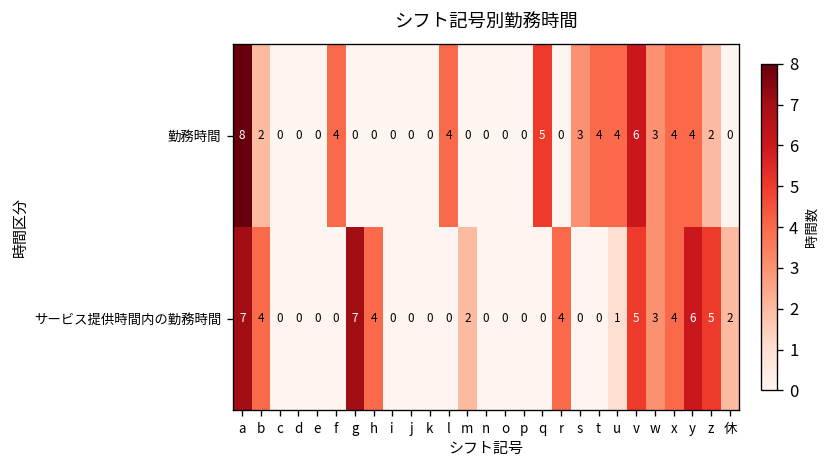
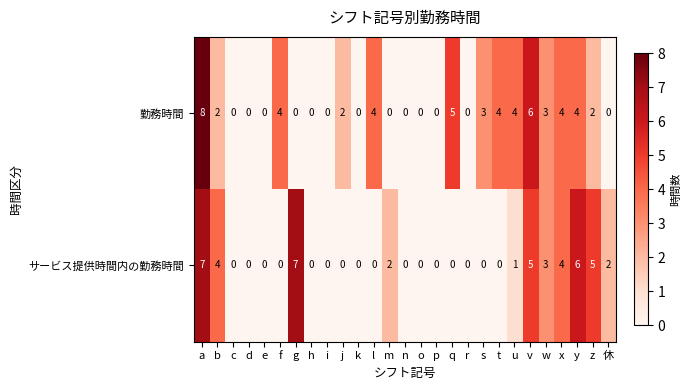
  {
    "勤務時間": {
      "a": 8,
      "b": 2,
      "c": 0,
      "d": 0,
      "e": 0,
      "f": 4,
      "g": 0,
      "h": 0,
      "i": 0,
-     "j": 0,
+     "j": 2,
      "k": 0,
      "l": 4,
      "m": 0,
      "n": 0,
      "o": 0,
      "p": 0,
      "q": 5,
      "r": 0,
      "s": 3,
      "t": 4,
      "u": 4,
      "v": 6,
      "w": 3,
      "x": 4,
      "y": 4,
      "z": 2,
      "休": 0
    },
    "サービス提供時間内の勤務時間": {
      "a": 7,
      "b": 4,
      "c": 0,
      "d": 0,
      "e": 0,
      "f": 0,
      "g": 7,
-     "h": 4,
+     "h": 0,
      "i": 0,
      "j": 0,
      "k": 0,
      "l": 0,
      "m": 2,
      "n": 0,
      "o": 0,
      "p": 0,
      "q": 0,
-     "r": 4,
+     "r": 0,
      "s": 0,
      "t": 0,
      "u": 1,
      "v": 5,
      "w": 3,
      "x": 4,
      "y": 6,
      "z": 5,
      "休": 2
    }
  }
